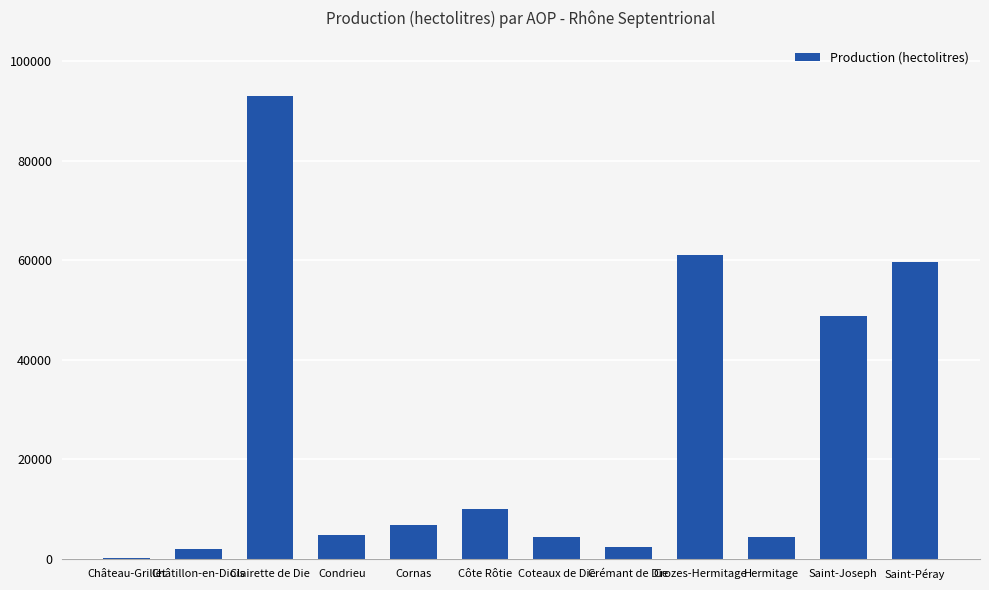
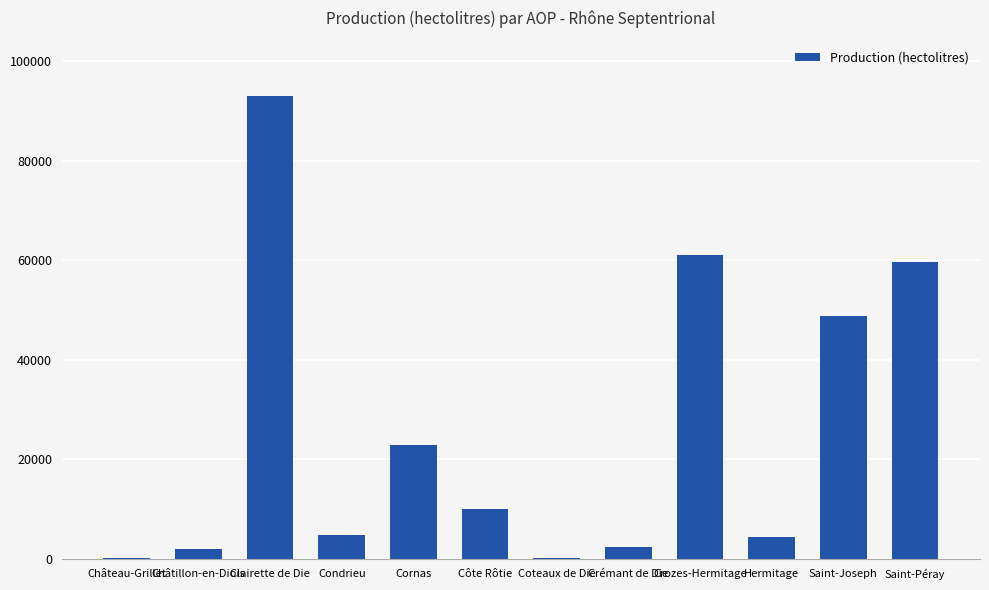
  {
    "Condrieu": 5000,
-   "Cornas": 7000,
+   "Cornas": 23000,
    "Côte Rôtie": 10000,
-   "Coteaux de Die": 4000,
+   "Coteaux de Die": 0,
    "Hermitage": 4000,
    "Saint-Joseph": 49000,
    "Saint-Péray": 60000
  }
